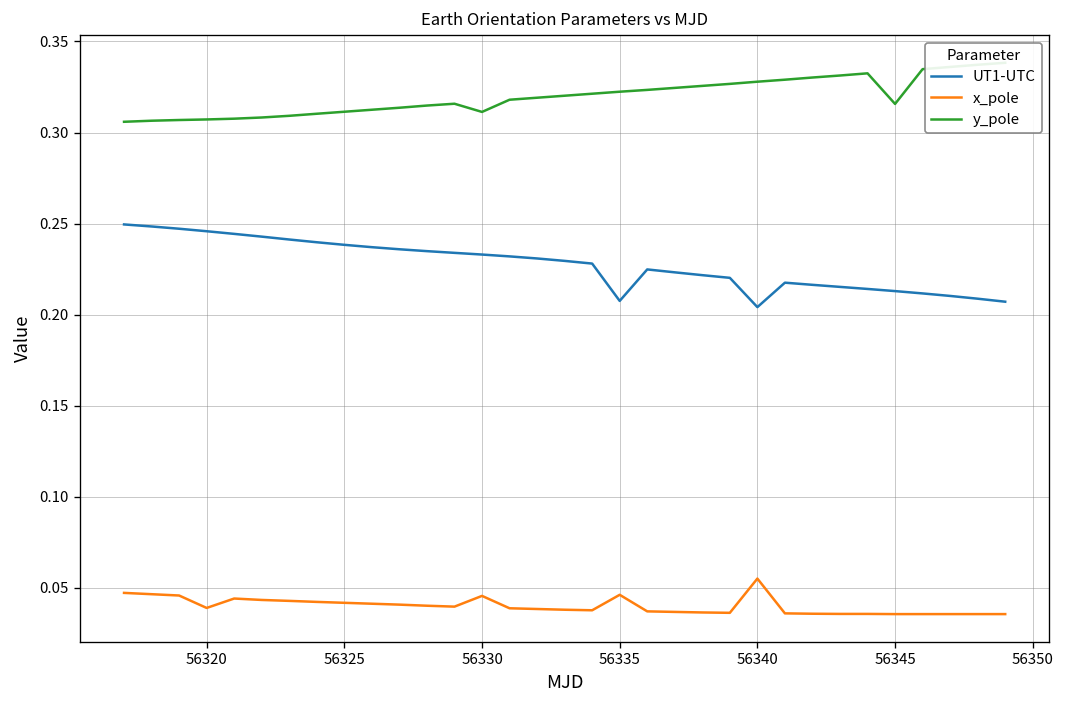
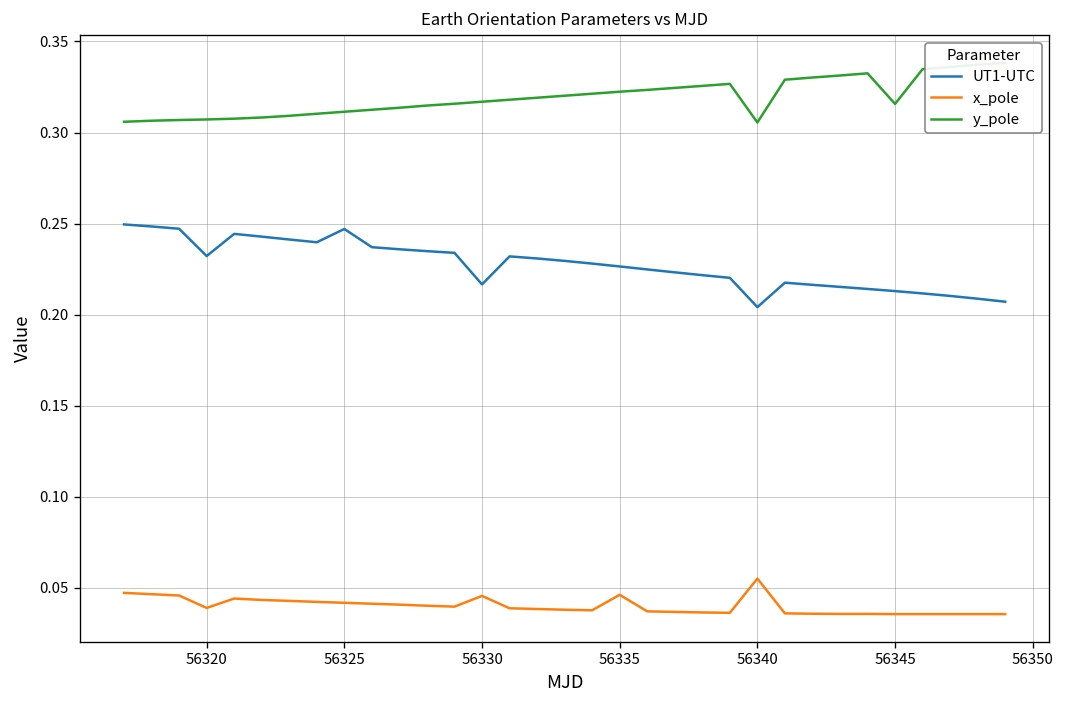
  {
    "UT1-UTC": {
-     "56320": 0.246,
-     "56325": 0.238,
-     "56330": 0.233,
-     "56335": 0.208,
+     "56320": 0.232,
+     "56325": 0.247,
+     "56330": 0.217,
+     "56335": 0.226,
      "56340": 0.204,
      "56345": 0.213
    },
    "x_pole": {
      "56320": 0.039,
      "56325": 0.042,
      "56330": 0.046,
      "56335": 0.046,
      "56340": 0.055,
      "56345": 0.036
    },
    "y_pole": {
      "56320": 0.307,
      "56325": 0.311,
-     "56330": 0.311,
+     "56330": 0.317,
      "56335": 0.322,
-     "56340": 0.328,
+     "56340": 0.306,
      "56345": 0.316
    }
  }
